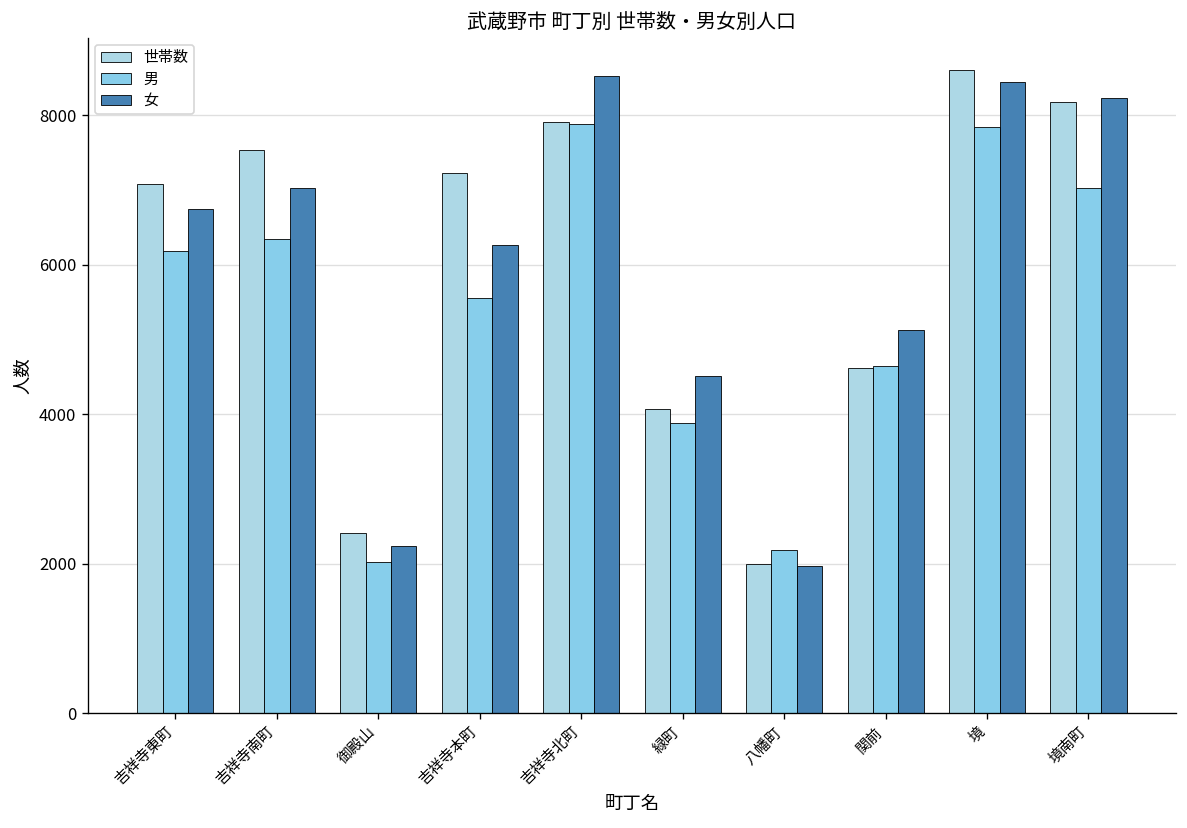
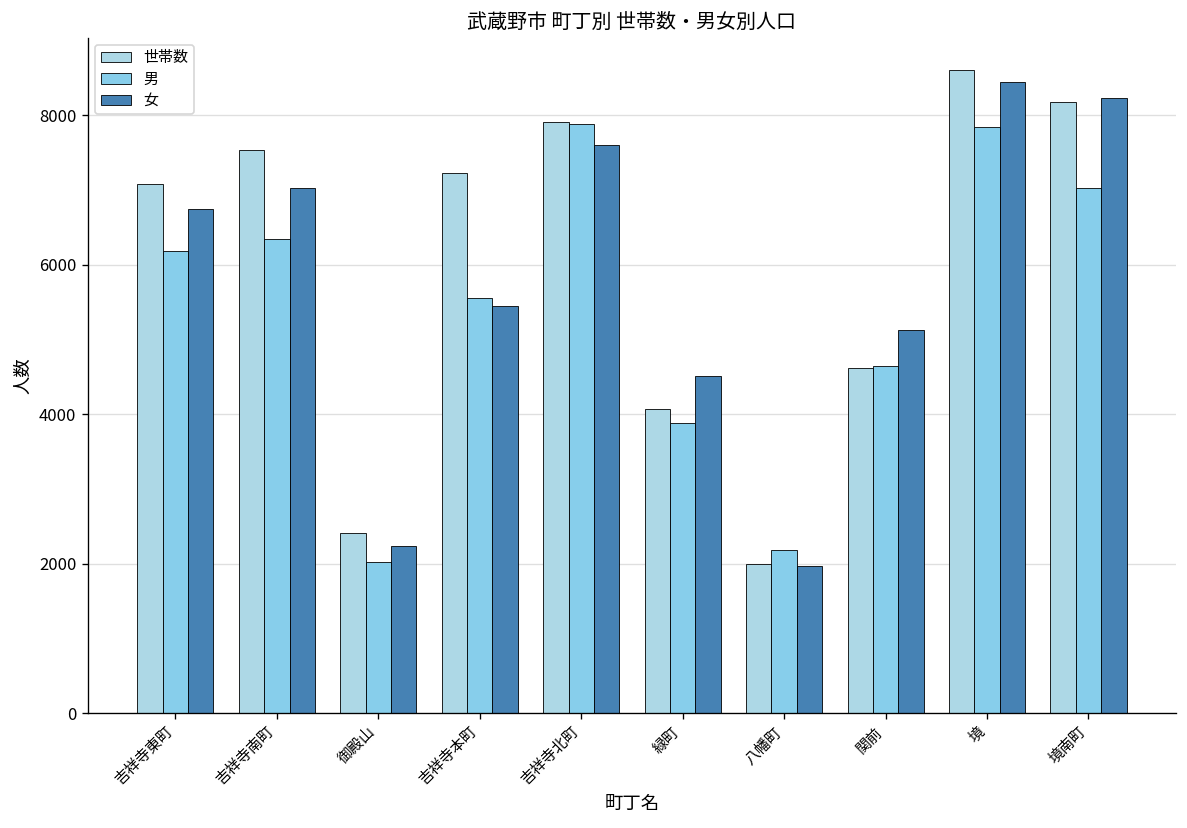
  {
    "女": {
      "吉祥寺東町": 6800,
      "吉祥寺南町": 7000,
      "御殿山": 2200,
-     "吉祥寺本町": 6300,
-     "吉祥寺北町": 8500,
+     "吉祥寺本町": 5400,
+     "吉祥寺北町": 7600,
      "緑町": 4500,
      "八幡町": 2000,
      "関前": 5100,
      "境": 8400,
      "境南町": 8200
    }
  }
